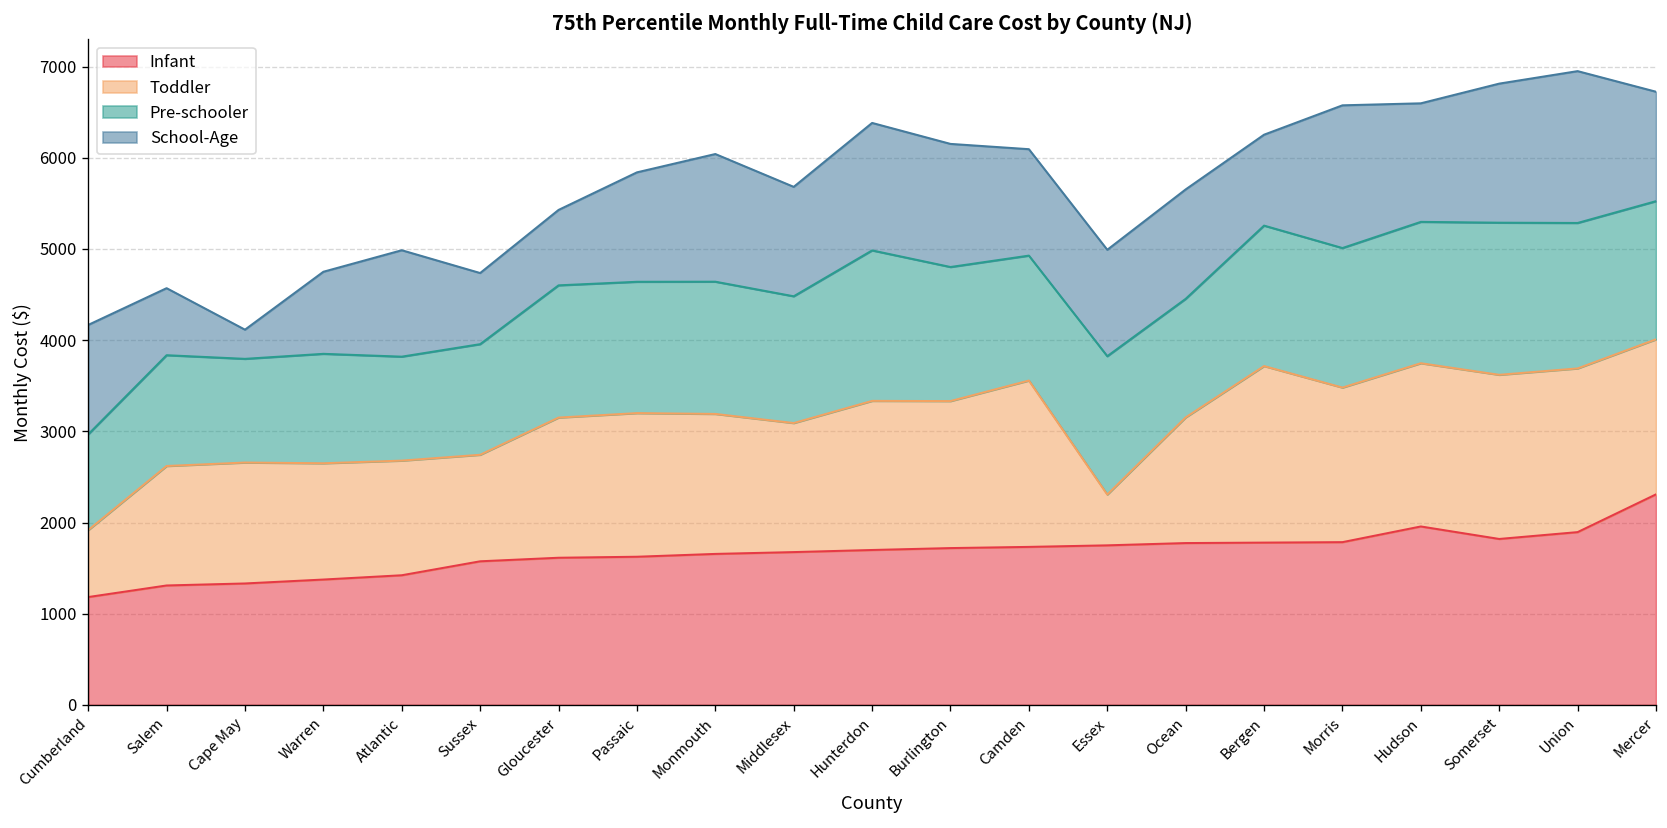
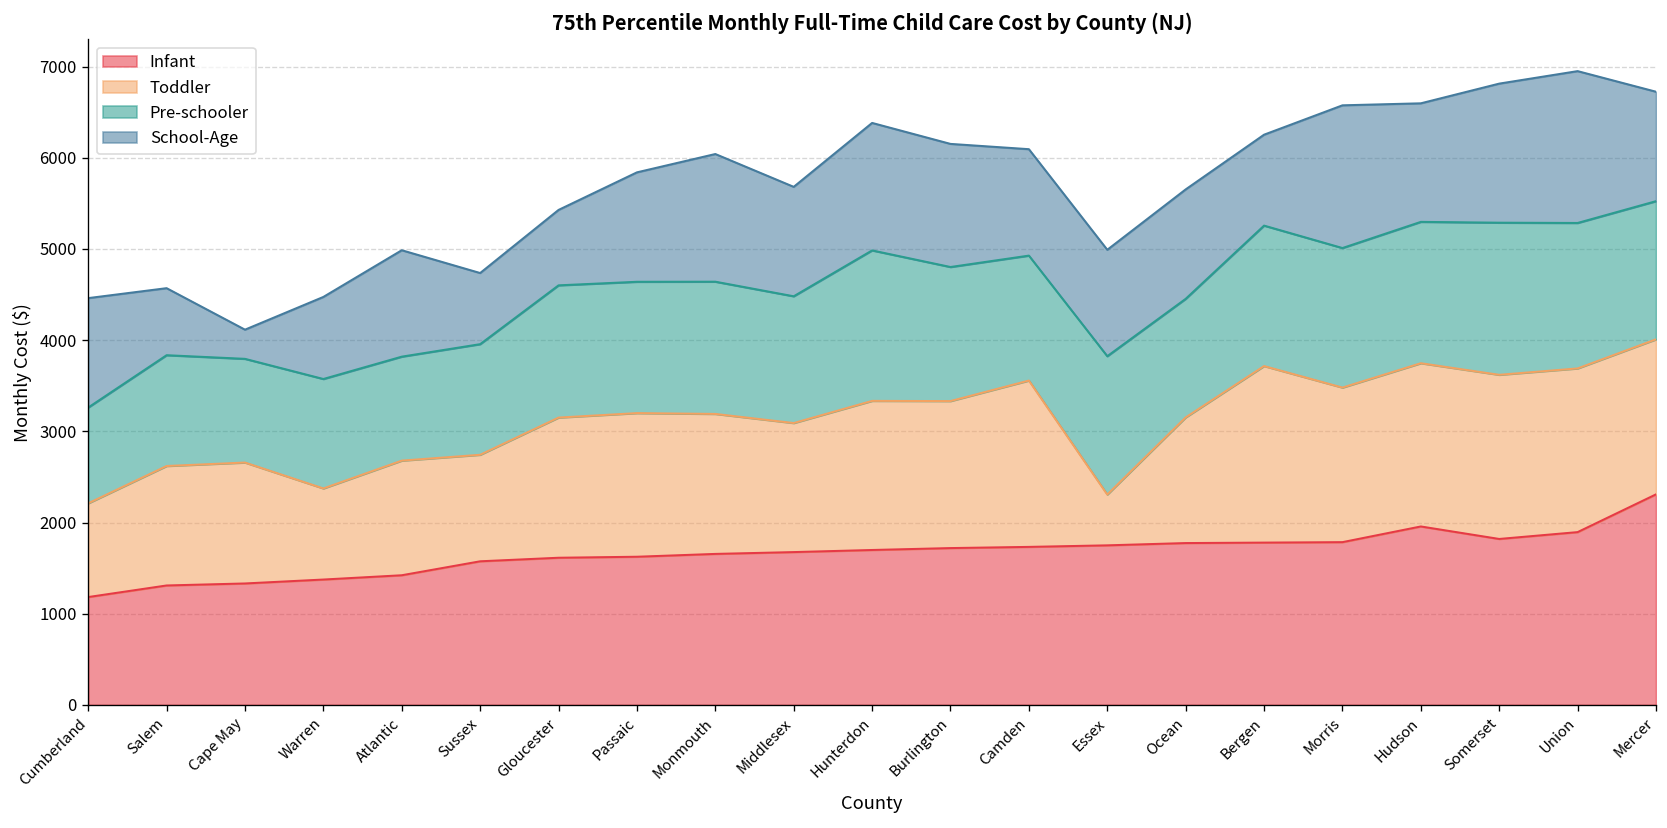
  {
    "Infant": {
      "Cumberland": 1200,
      "Salem": 1300,
      "Cape May": 1300,
      "Warren": 1400,
      "Atlantic": 1400,
      "Sussex": 1600,
      "Gloucester": 1600,
      "Passaic": 1600,
      "Monmouth": 1700,
      "Middlesex": 1700,
      "Hunterdon": 1700,
      "Burlington": 1700,
      "Camden": 1700,
      "Essex": 1800,
      "Ocean": 1800,
      "Bergen": 1800,
      "Morris": 1800,
      "Hudson": 2000,
      "Somerset": 1800,
      "Union": 1900,
      "Mercer": 2300
    },
    "Toddler": {
-     "Cumberland": 700,
+     "Cumberland": 1000,
      "Salem": 1300,
      "Cape May": 1300,
-     "Warren": 1300,
+     "Warren": 1000,
      "Atlantic": 1300,
      "Sussex": 1200,
      "Gloucester": 1500,
      "Passaic": 1600,
      "Monmouth": 1500,
      "Middlesex": 1400,
      "Hunterdon": 1600,
      "Burlington": 1600,
      "Camden": 1800,
      "Essex": 600,
      "Ocean": 1400,
      "Bergen": 1900,
      "Morris": 1700,
      "Hudson": 1800,
      "Somerset": 1800,
      "Union": 1800,
      "Mercer": 1700
    }
  }
